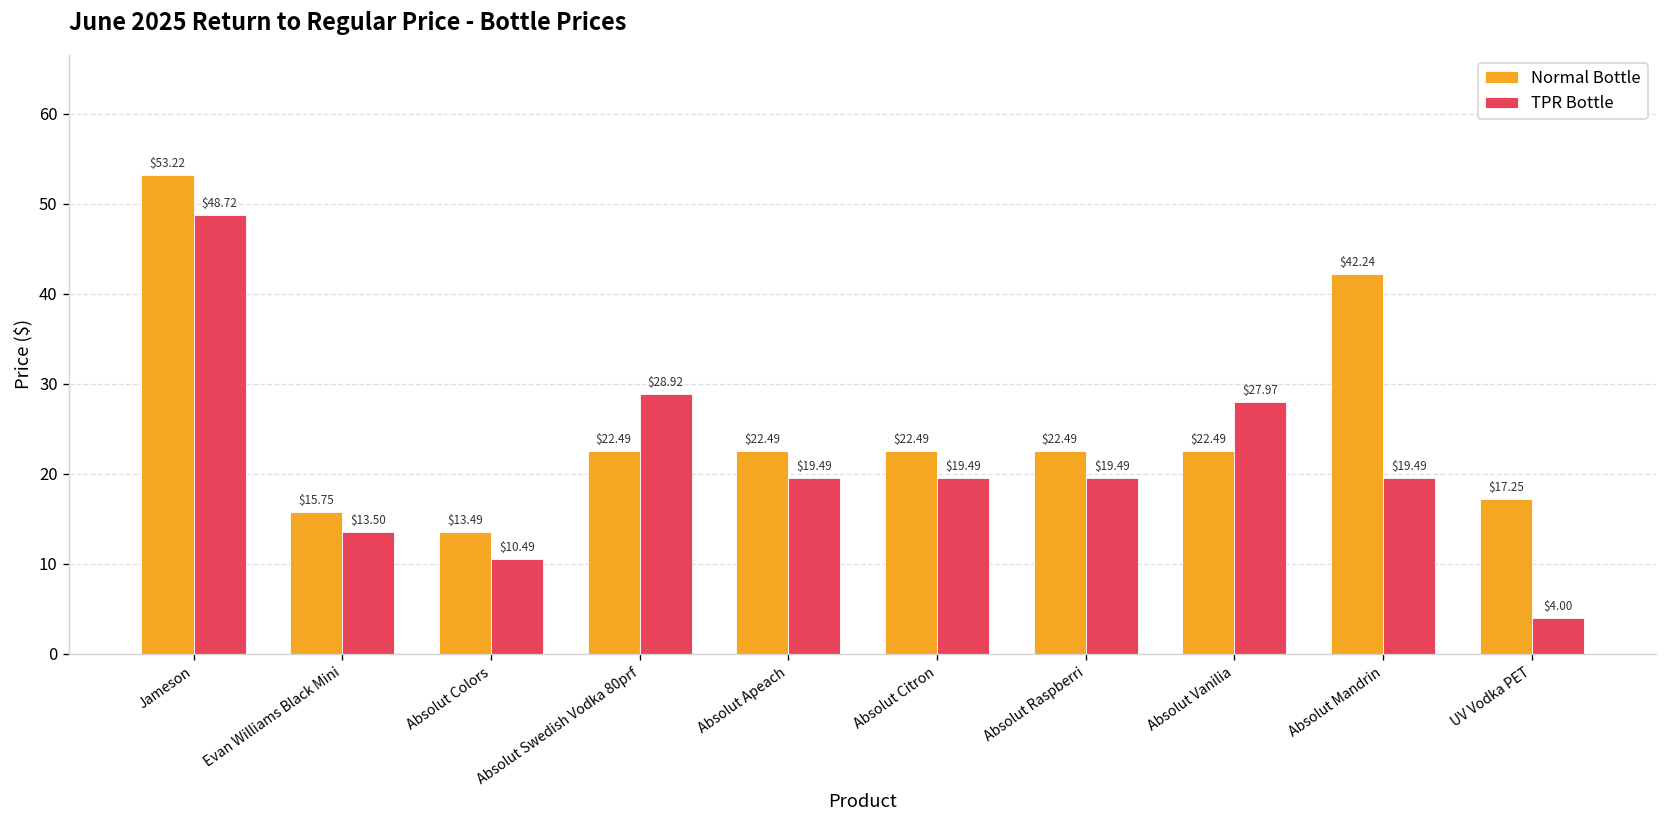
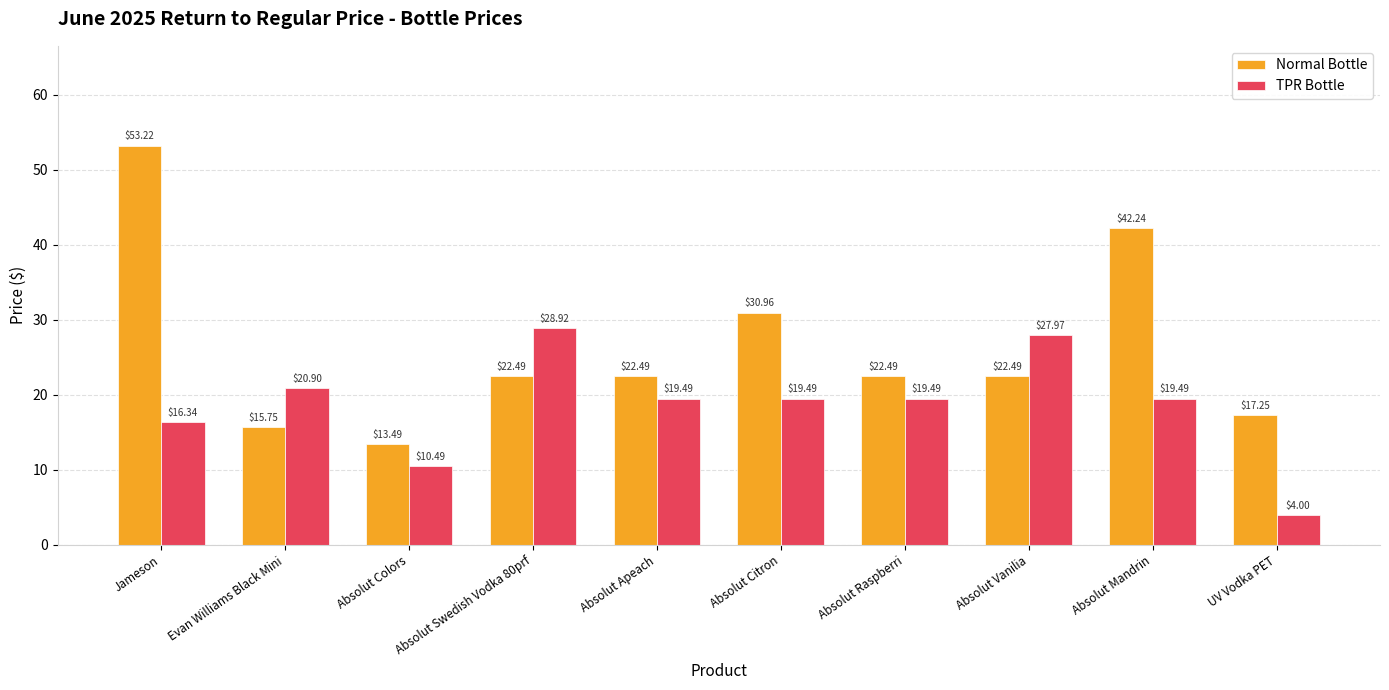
  {
    "Normal Bottle": {
      "Jameson": "$53.22",
      "Evan Williams Black Mini": "$15.75",
      "Absolut Colors": "$13.49",
      "Absolut Swedish Vodka 80prf": "$22.49",
      "Absolut Apeach": "$22.49",
-     "Absolut Citron": "$22.49",
+     "Absolut Citron": "$30.96",
      "Absolut Raspberri": "$22.49",
      "Absolut Vanilia": "$22.49",
      "Absolut Mandrin": "$42.24",
      "UV Vodka PET": "$17.25"
    },
    "TPR Bottle": {
-     "Jameson": "$48.72",
-     "Evan Williams Black Mini": "$13.50",
+     "Jameson": "$16.34",
+     "Evan Williams Black Mini": "$20.90",
      "Absolut Colors": "$10.49",
      "Absolut Swedish Vodka 80prf": "$28.92",
      "Absolut Apeach": "$19.49",
      "Absolut Citron": "$19.49",
      "Absolut Raspberri": "$19.49",
      "Absolut Vanilia": "$27.97",
      "Absolut Mandrin": "$19.49",
      "UV Vodka PET": "$4.00"
    }
  }
